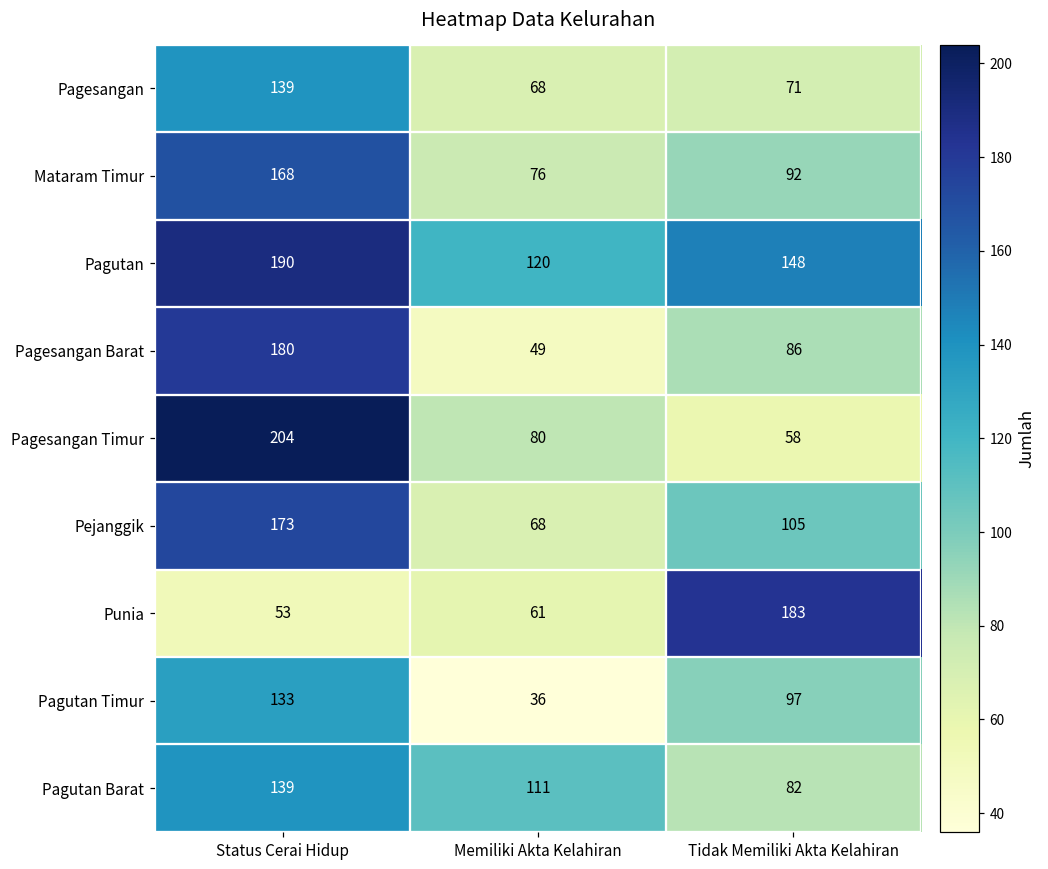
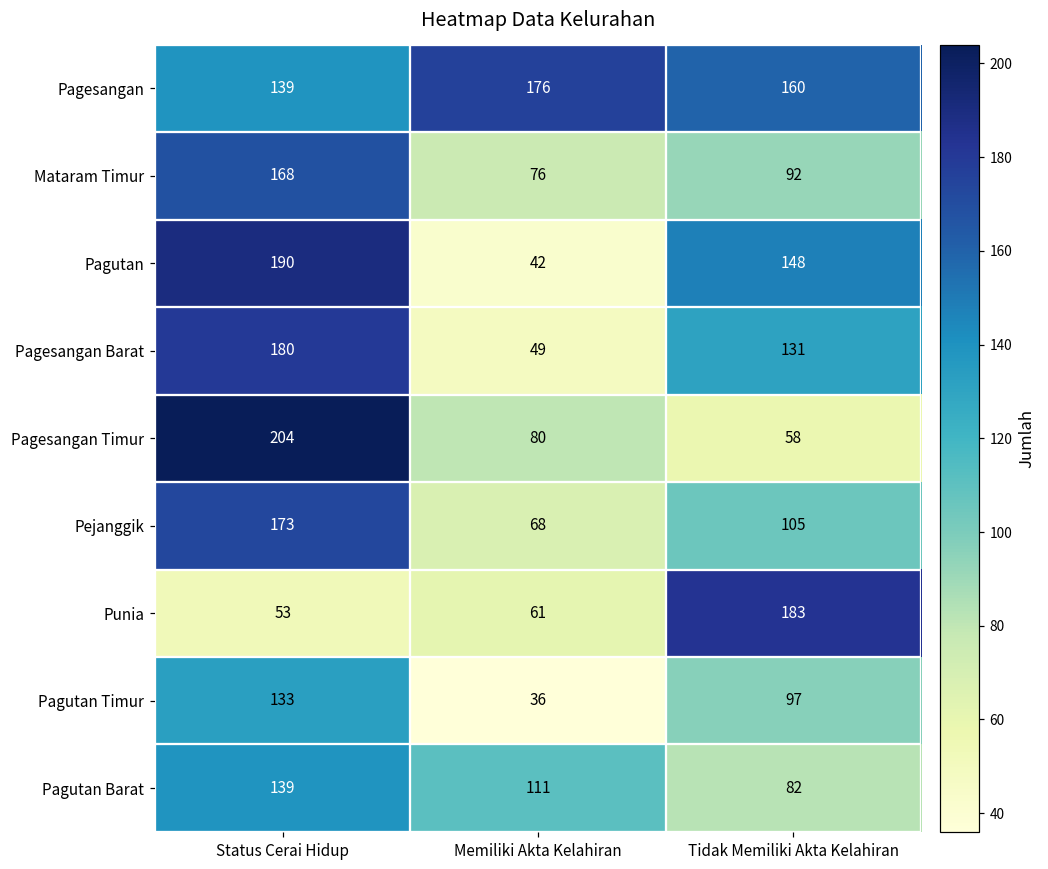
  {
    "Pagesangan": {
      "Status Cerai Hidup": 139,
-     "Memiliki Akta Kelahiran": 68,
-     "Tidak Memiliki Akta Kelahiran": 71
+     "Memiliki Akta Kelahiran": 176,
+     "Tidak Memiliki Akta Kelahiran": 160
    },
    "Mataram Timur": {
      "Status Cerai Hidup": 168,
      "Memiliki Akta Kelahiran": 76,
      "Tidak Memiliki Akta Kelahiran": 92
    },
    "Pagutan": {
      "Status Cerai Hidup": 190,
-     "Memiliki Akta Kelahiran": 120,
+     "Memiliki Akta Kelahiran": 42,
      "Tidak Memiliki Akta Kelahiran": 148
    },
    "Pagesangan Barat": {
      "Status Cerai Hidup": 180,
      "Memiliki Akta Kelahiran": 49,
-     "Tidak Memiliki Akta Kelahiran": 86
+     "Tidak Memiliki Akta Kelahiran": 131
    },
    "Pagesangan Timur": {
      "Status Cerai Hidup": 204,
      "Memiliki Akta Kelahiran": 80,
      "Tidak Memiliki Akta Kelahiran": 58
    },
    "Pejanggik": {
      "Status Cerai Hidup": 173,
      "Memiliki Akta Kelahiran": 68,
      "Tidak Memiliki Akta Kelahiran": 105
    },
    "Punia": {
      "Status Cerai Hidup": 53,
      "Memiliki Akta Kelahiran": 61,
      "Tidak Memiliki Akta Kelahiran": 183
    },
    "Pagutan Timur": {
      "Status Cerai Hidup": 133,
      "Memiliki Akta Kelahiran": 36,
      "Tidak Memiliki Akta Kelahiran": 97
    },
    "Pagutan Barat": {
      "Status Cerai Hidup": 139,
      "Memiliki Akta Kelahiran": 111,
      "Tidak Memiliki Akta Kelahiran": 82
    }
  }
